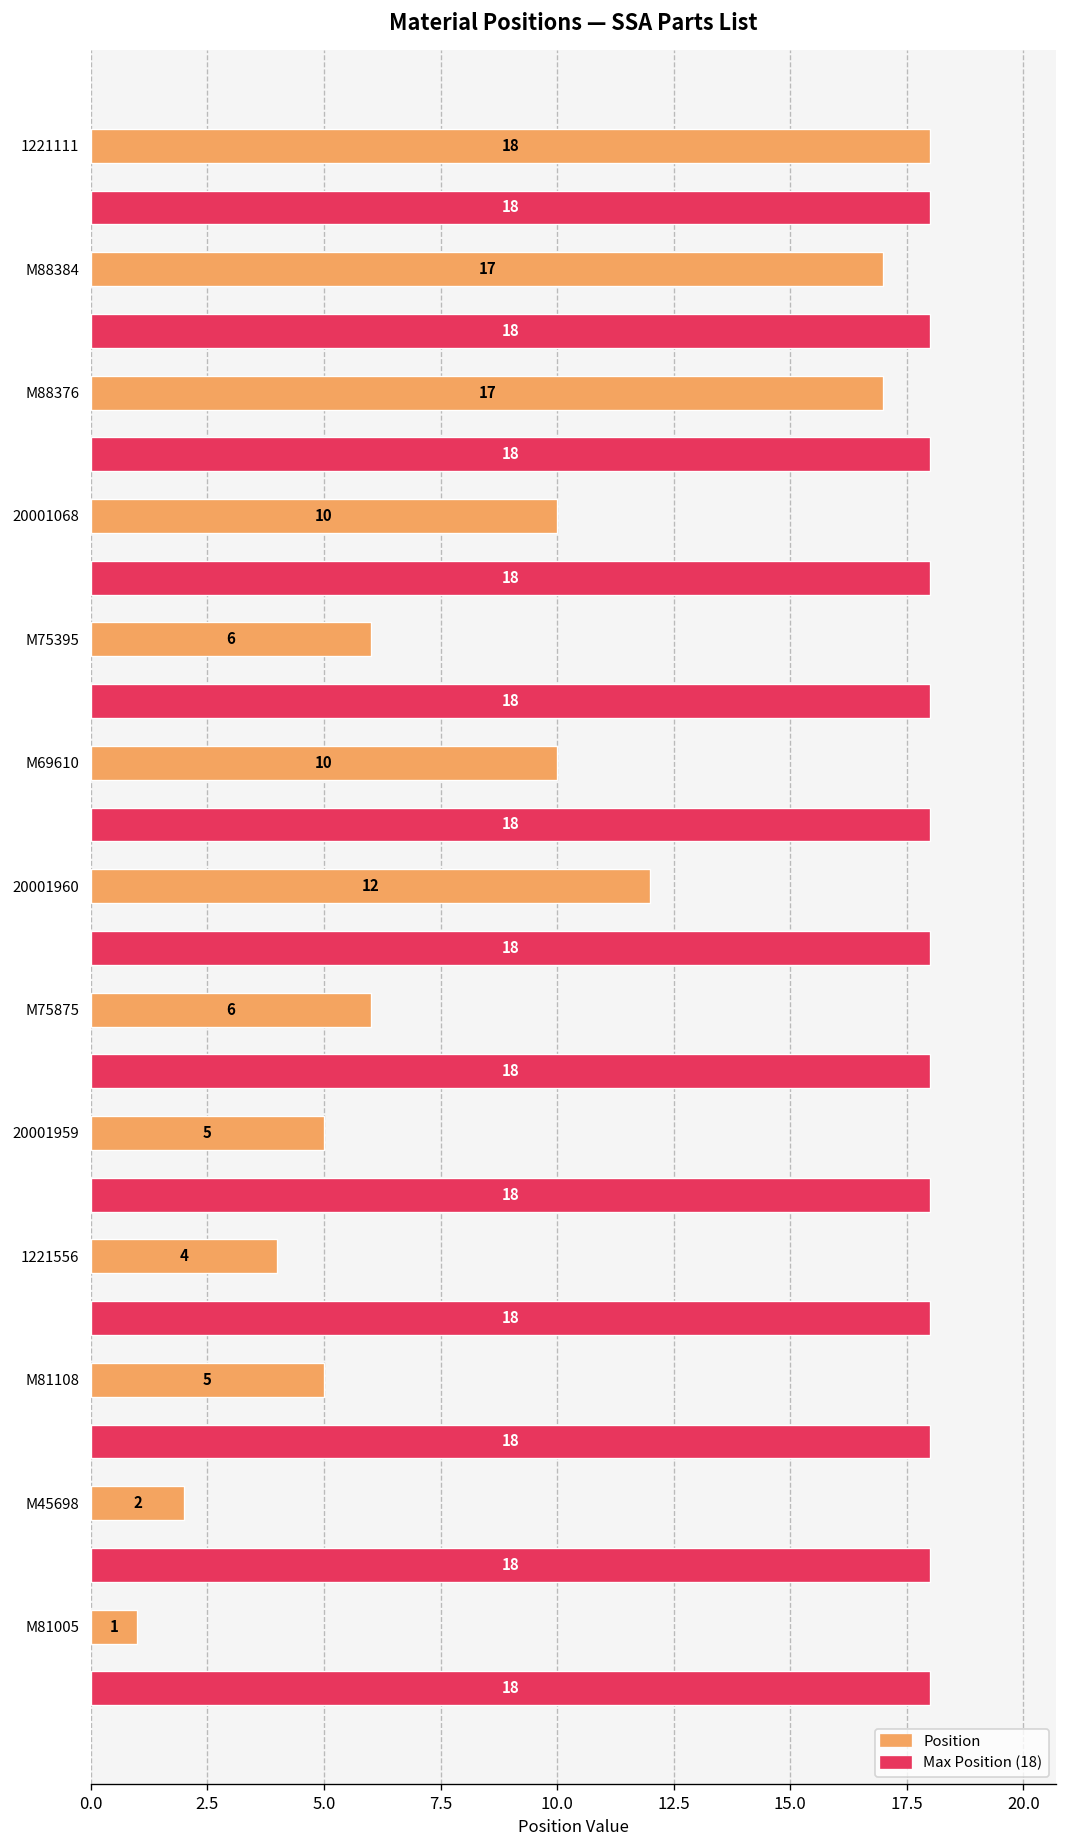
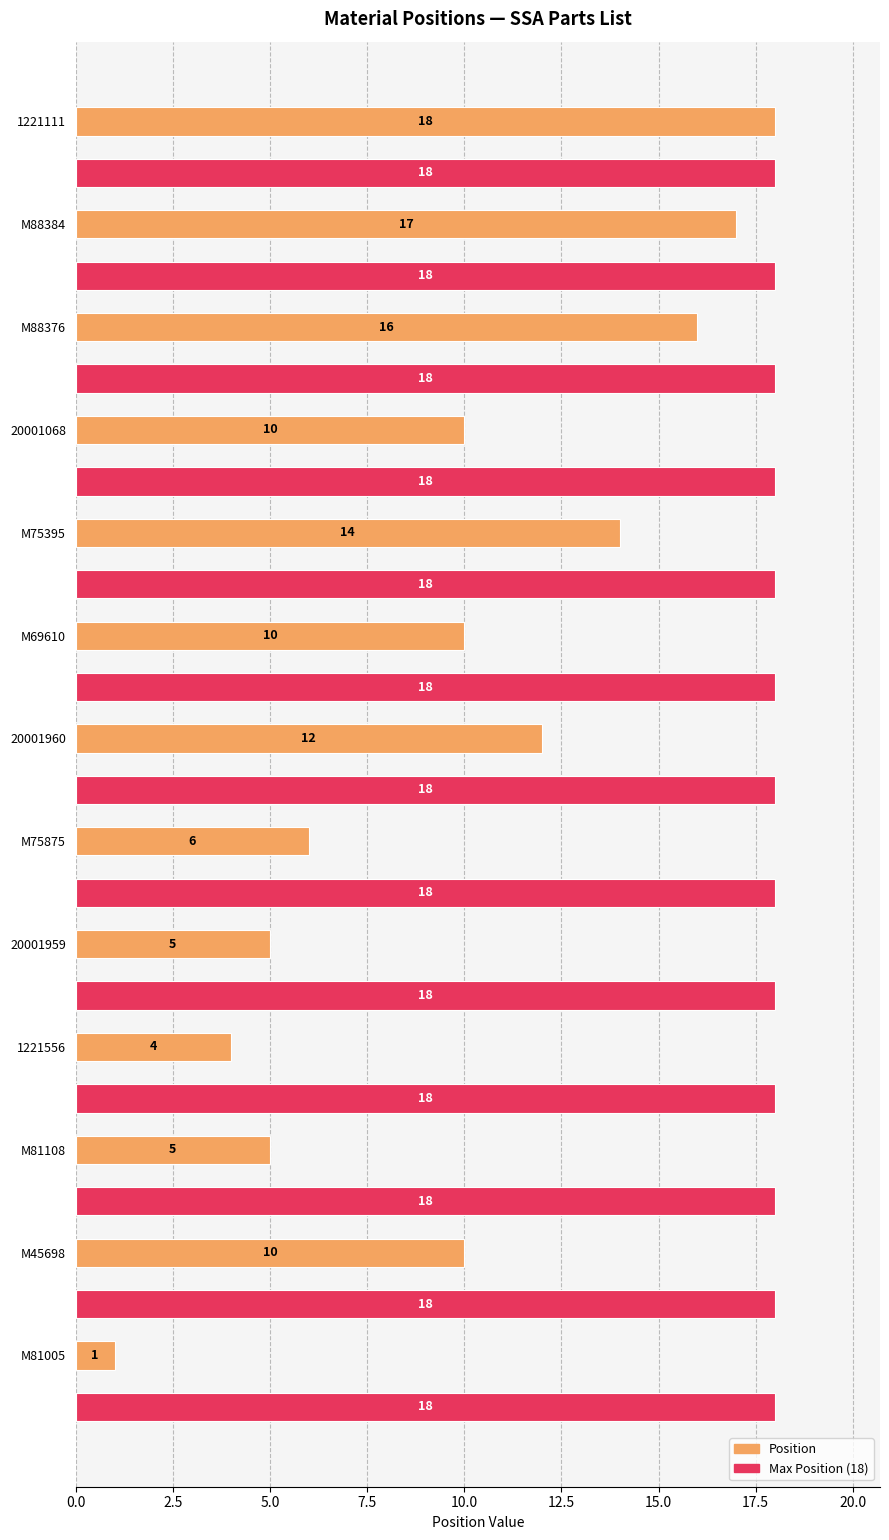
  {
    "Position": {
      "1221111": 18,
      "M88384": 17,
-     "M88376": 17,
+     "M88376": 16,
      "20001068": 10,
-     "M75395": 6,
+     "M75395": 14,
      "M69610": 10,
      "20001960": 12,
      "M75875": 6,
      "20001959": 5,
      "1221556": 4,
      "M81108": 5,
-     "M45698": 2,
+     "M45698": 10,
      "M81005": 1
    }
  }
